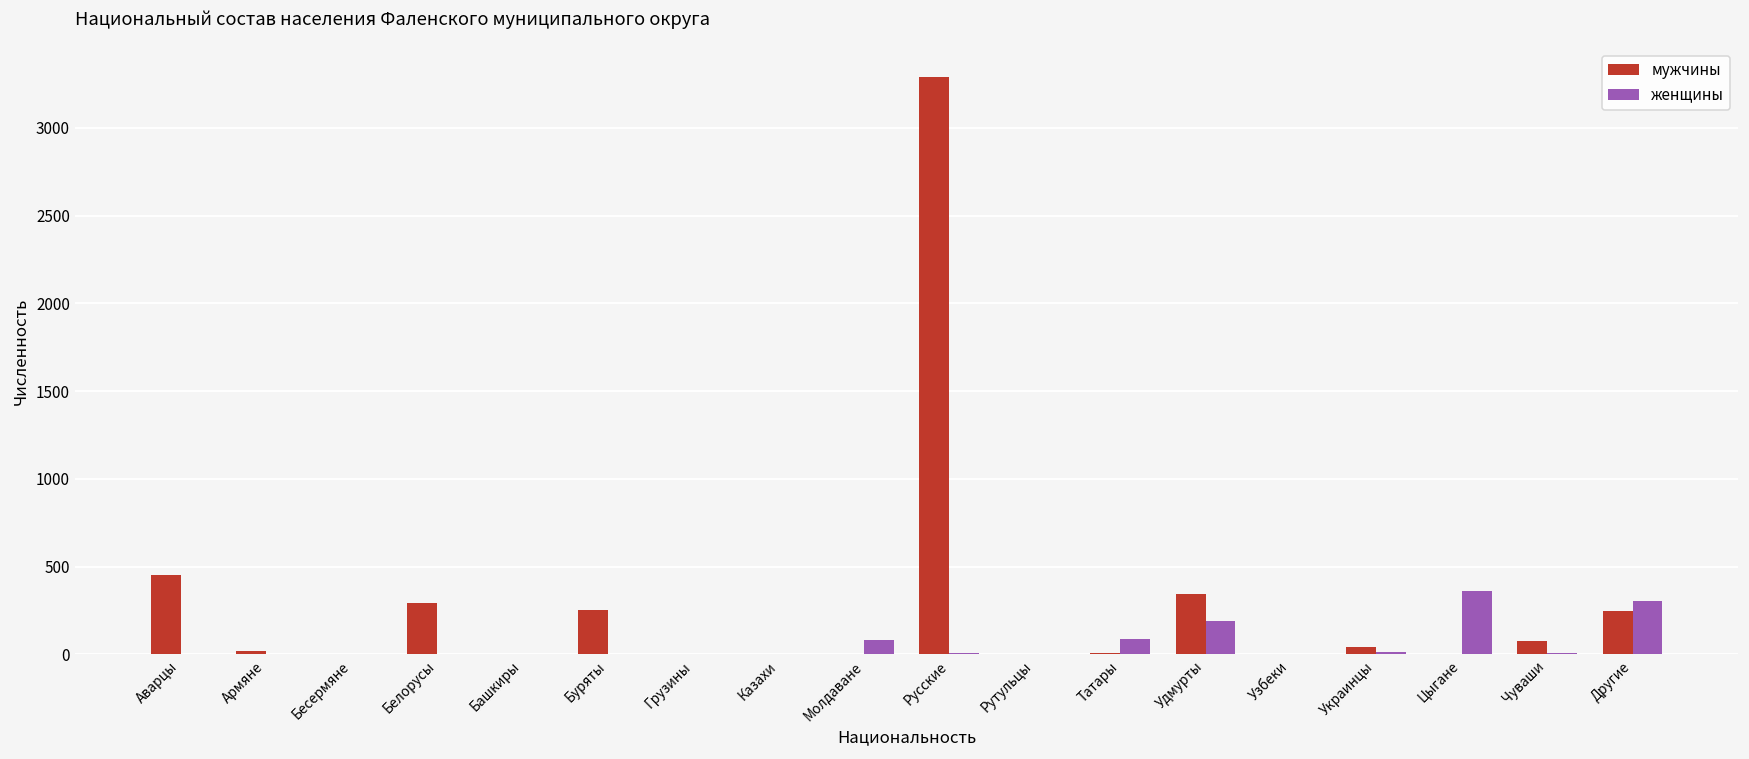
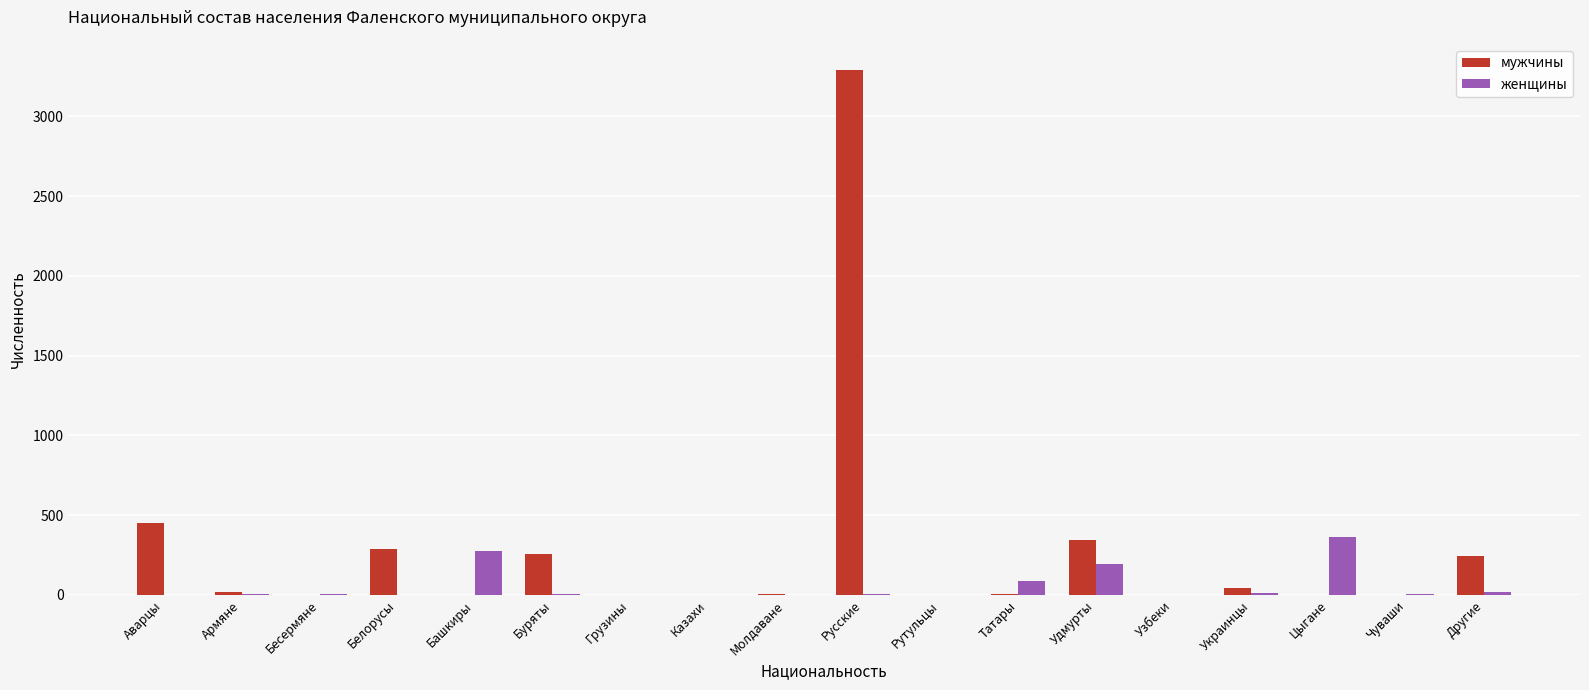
  {
    "мужчины": {
      "Аварцы": 450,
      "Армяне": 20,
      "Белорусы": 290,
      "Буряты": 250,
      "Русские": 3290,
      "Удмурты": 350,
      "Украинцы": 40,
-     "Чуваши": 80,
+     "Чуваши": 0,
      "Другие": 250
    },
    "женщины": {
-     "Башкиры": 0,
-     "Молдаване": 80,
+     "Башкиры": 270,
+     "Молдаване": 0,
      "Татары": 90,
      "Удмурты": 190,
      "Цыгане": 360,
-     "Другие": 310
+     "Другие": 20
    }
  }
